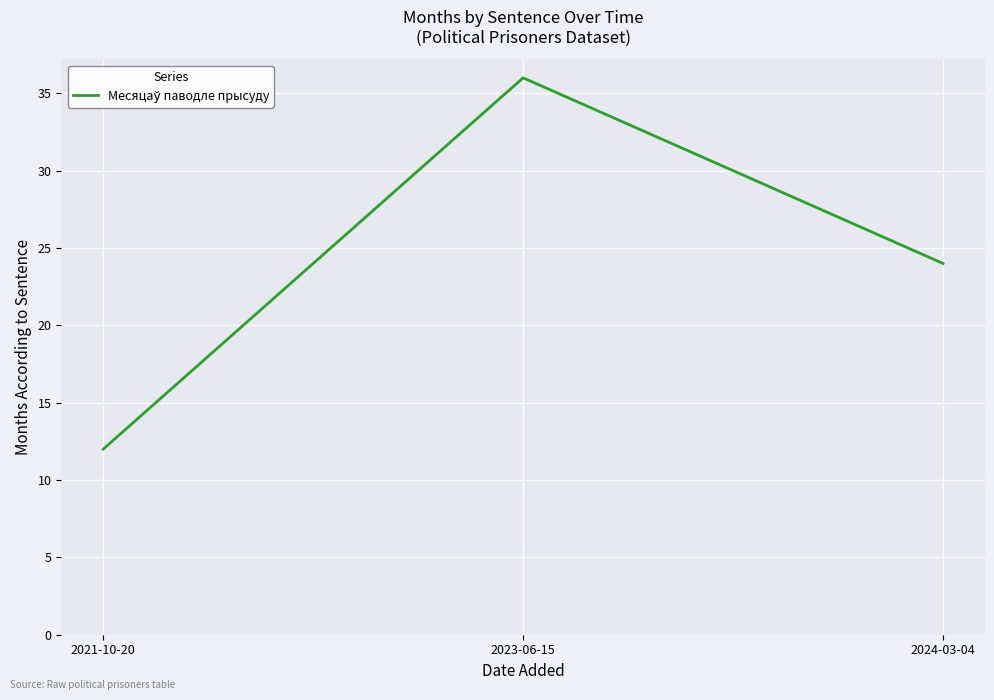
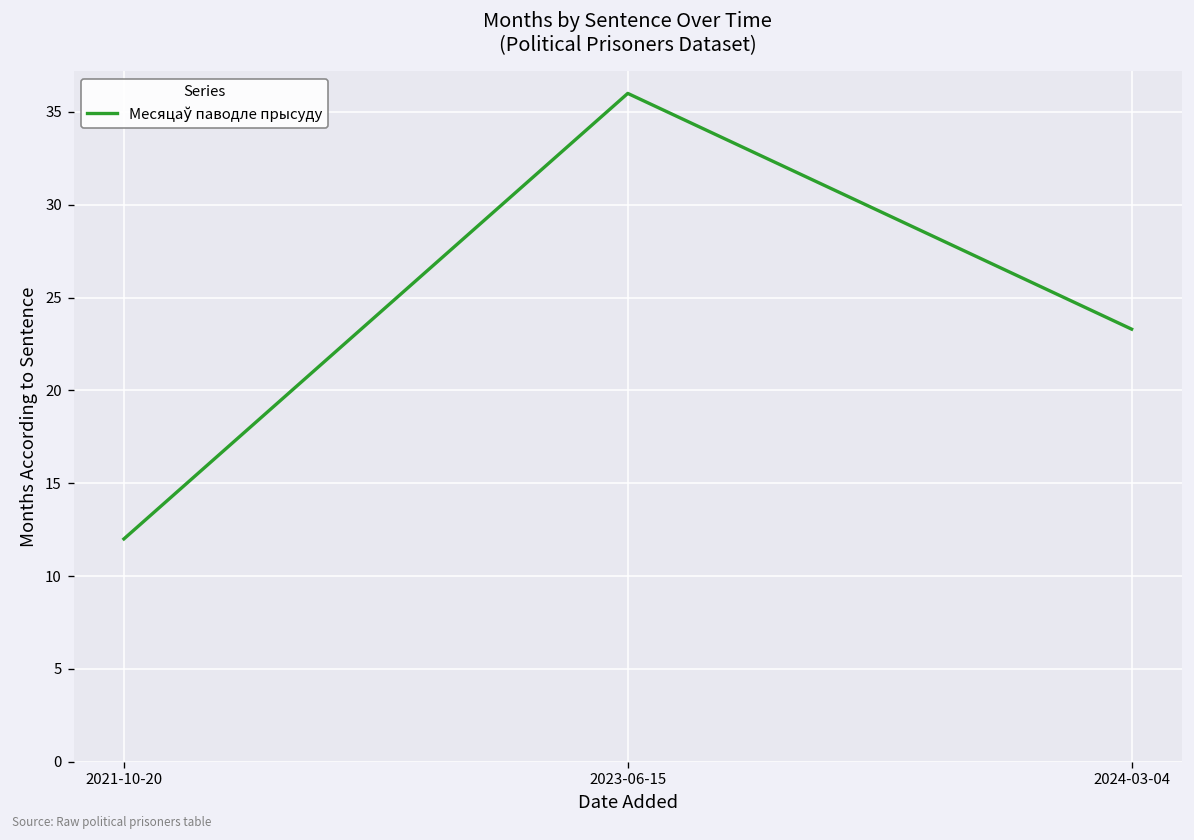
  {
    "2021-10-20": 12.0,
    "2023-06-15": 36.0,
-   "2024-03-04": 24.0
+   "2024-03-04": 23.3
  }
